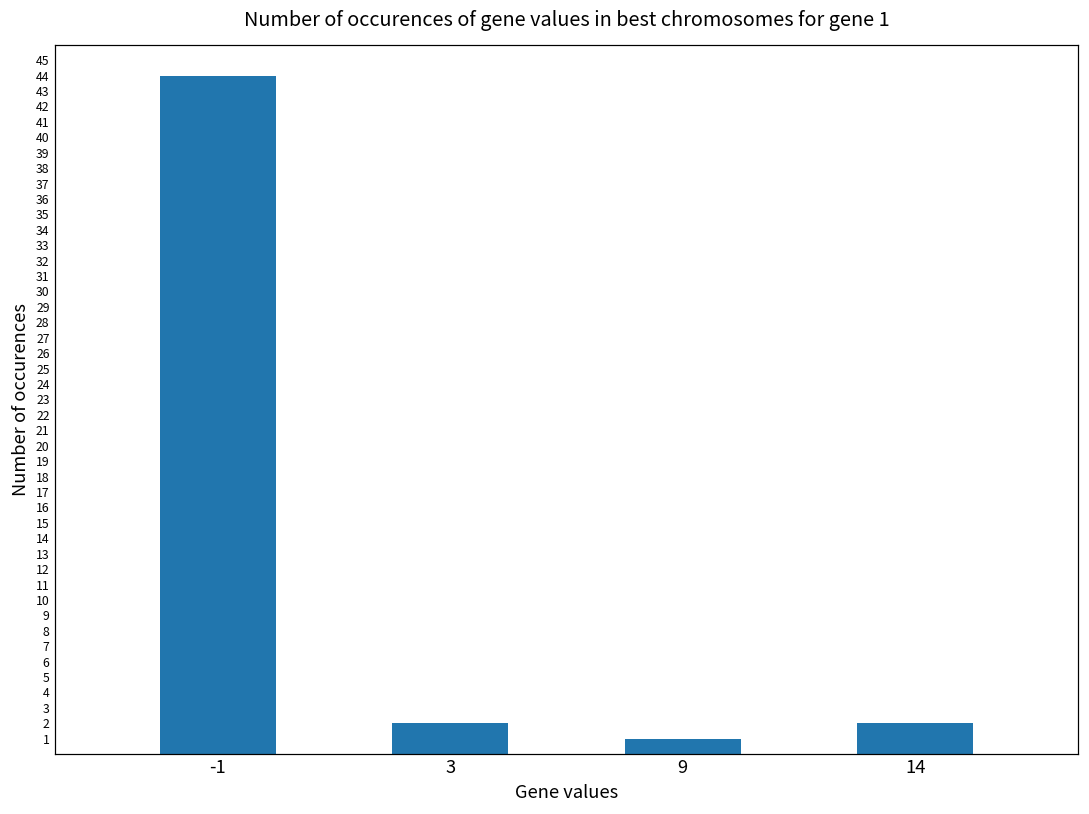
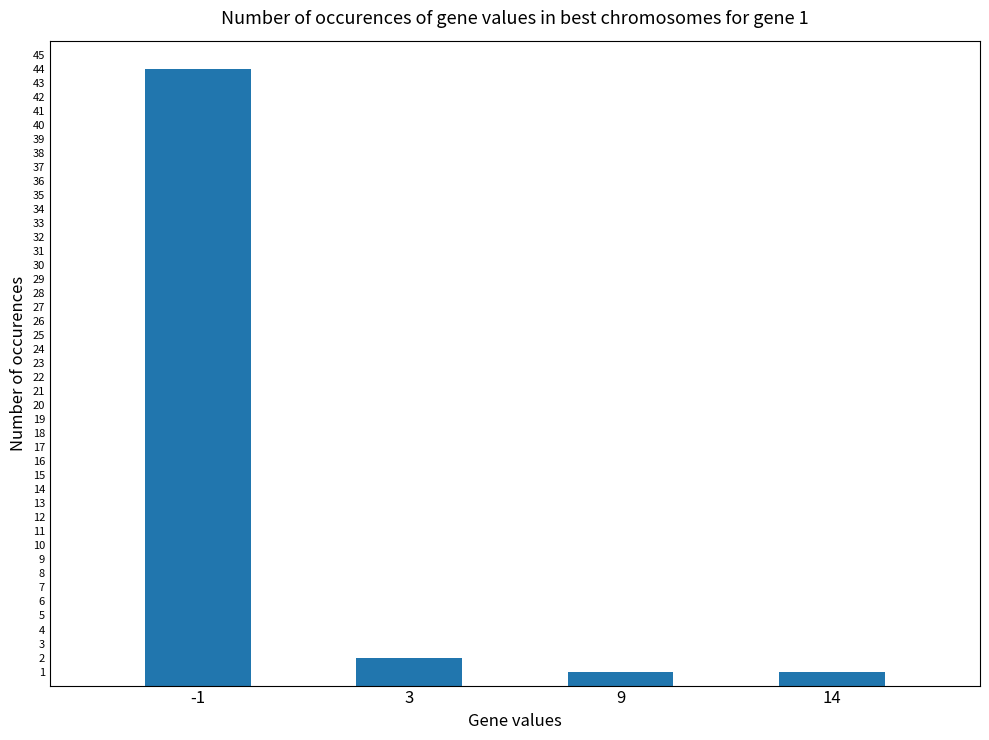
  {
    "-1": 44,
    "3": 2,
    "9": 1,
-   "14": 2
+   "14": 1
  }
